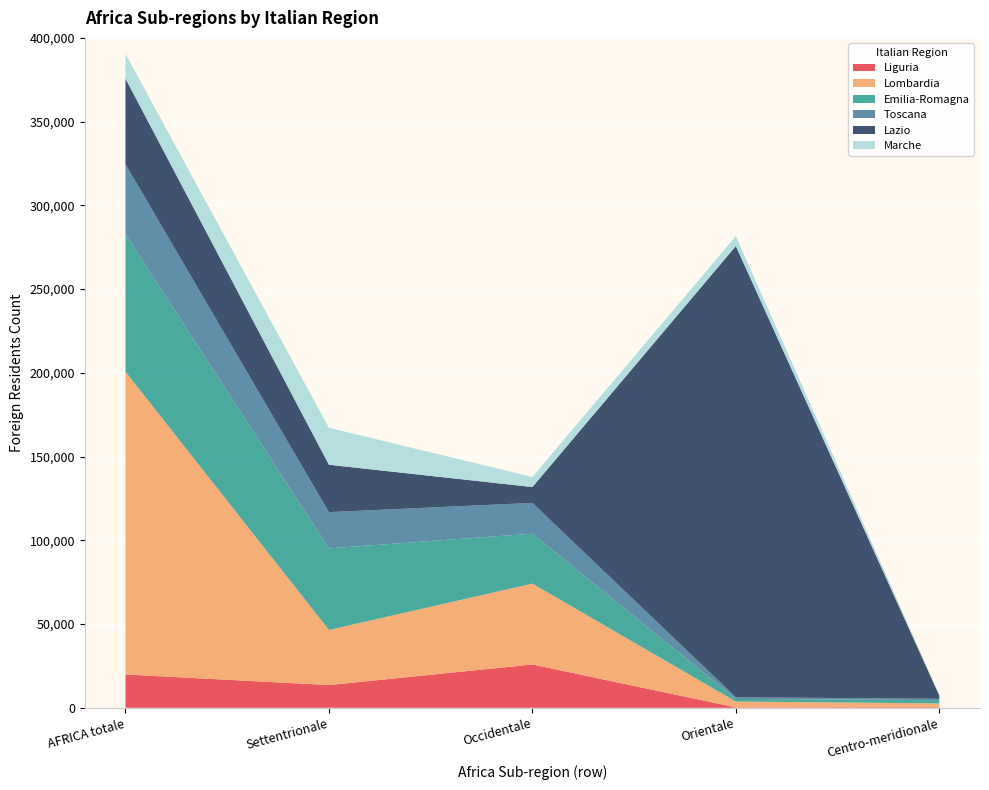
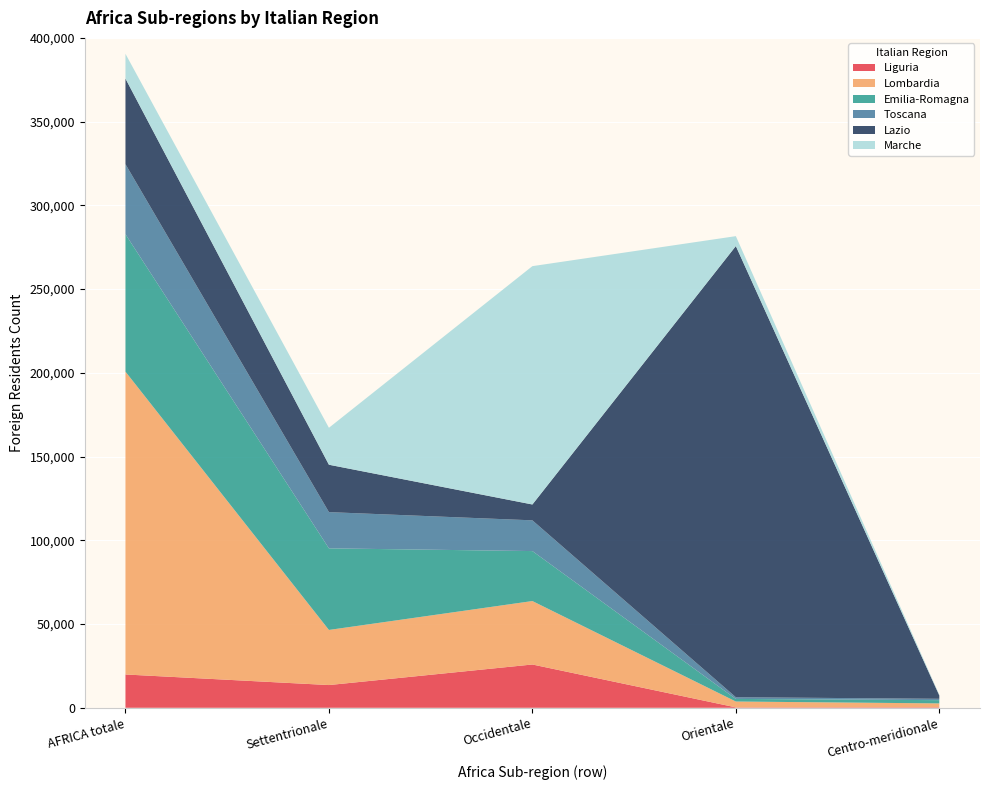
  {
    "Liguria": {
      "AFRICA totale": "20,000",
      "Settentrionale": "14,000",
      "Occidentale": "26,000"
    },
    "Lombardia": {
      "AFRICA totale": "181,000",
      "Settentrionale": "33,000",
-     "Occidentale": "48,000",
+     "Occidentale": "38,000",
      "Orientale": "3,000",
      "Centro-meridionale": "2,000"
    },
    "Lazio": {
      "AFRICA totale": "51,000",
      "Settentrionale": "28,000",
      "Occidentale": "9,000",
      "Orientale": "269,000"
    },
    "Marche": {
      "AFRICA totale": "15,000",
      "Settentrionale": "22,000",
-     "Occidentale": "6,000",
+     "Occidentale": "142,000",
      "Orientale": "6,000"
    }
  }
